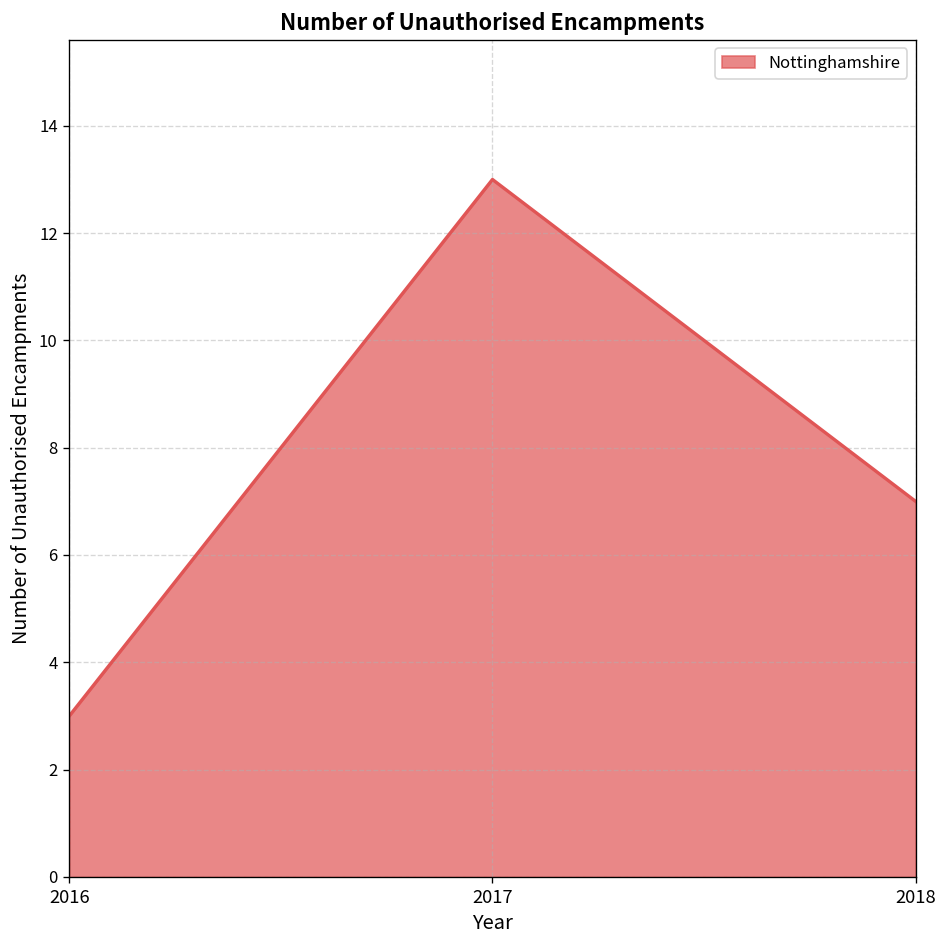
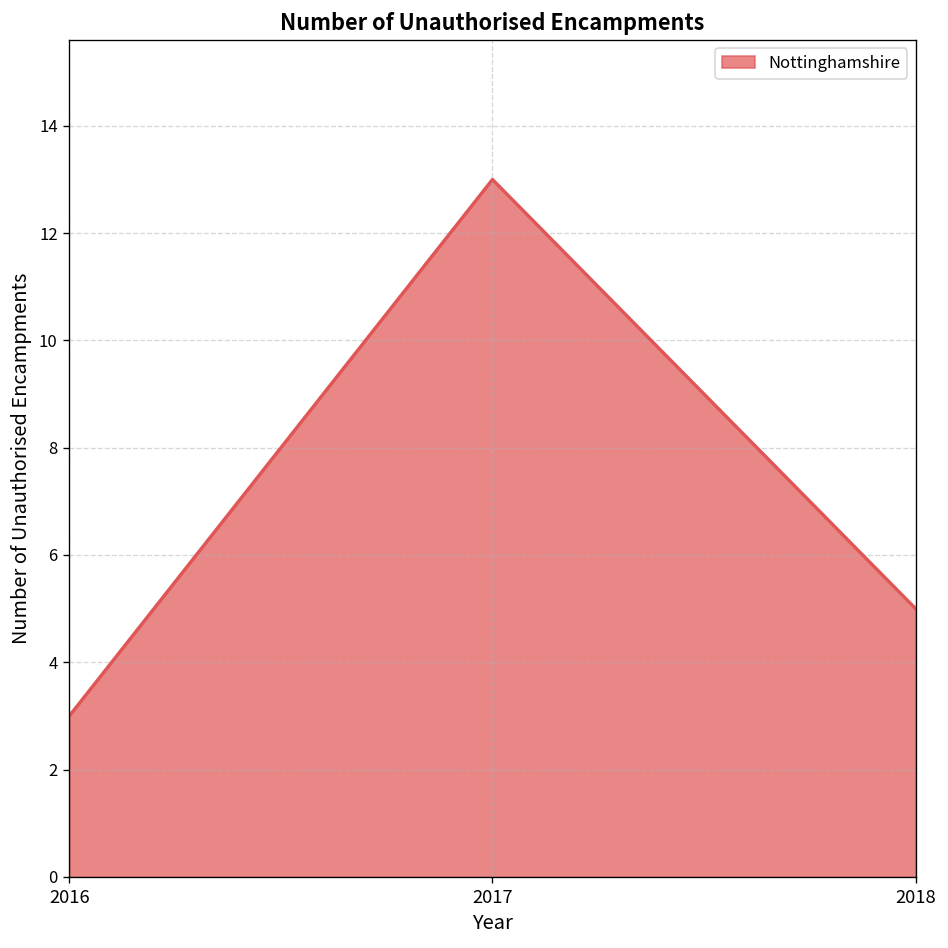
  {
    "2016": 3,
    "2017": 13,
-   "2018": 7
+   "2018": 5
  }
